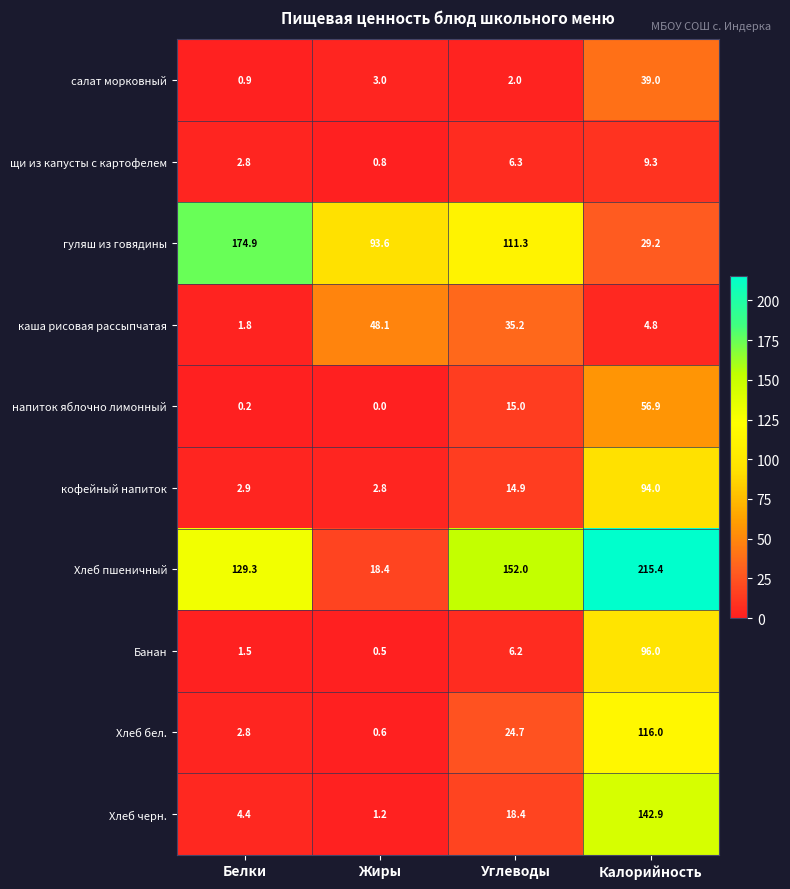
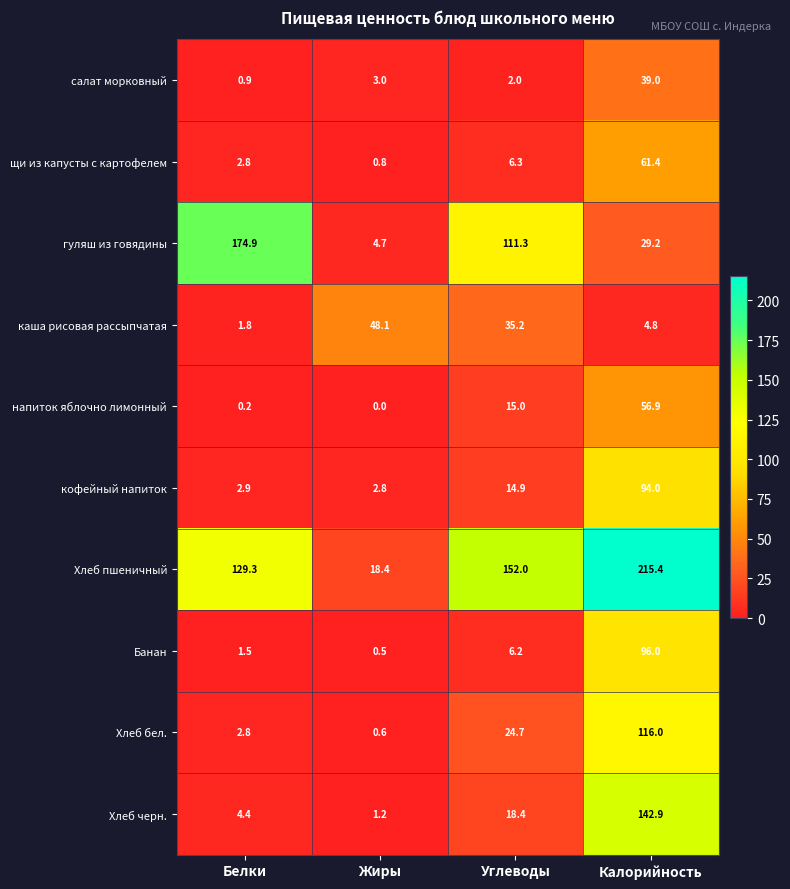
  {
    "салат морковный": {
      "Белки": 0.9,
      "Жиры": 3.0,
      "Углеводы": 2.0,
      "Калорийность": 39.0
    },
    "щи из капусты с картофелем": {
      "Белки": 2.8,
      "Жиры": 0.8,
      "Углеводы": 6.3,
-     "Калорийность": 9.3
+     "Калорийность": 61.4
    },
    "гуляш из говядины": {
      "Белки": 174.9,
-     "Жиры": 93.6,
+     "Жиры": 4.7,
      "Углеводы": 111.3,
      "Калорийность": 29.2
    },
    "каша рисовая рассыпчатая": {
      "Белки": 1.8,
      "Жиры": 48.1,
      "Углеводы": 35.2,
      "Калорийность": 4.8
    },
    "напиток яблочно лимонный": {
      "Белки": 0.2,
      "Жиры": 0.0,
      "Углеводы": 15.0,
      "Калорийность": 56.9
    },
    "кофейный напиток": {
      "Белки": 2.9,
      "Жиры": 2.8,
      "Углеводы": 14.9,
      "Калорийность": 94.0
    },
    "Хлеб пшеничный": {
      "Белки": 129.3,
      "Жиры": 18.4,
      "Углеводы": 152.0,
      "Калорийность": 215.4
    },
    "Банан": {
      "Белки": 1.5,
      "Жиры": 0.5,
      "Углеводы": 6.2,
      "Калорийность": 96.0
    },
    "Хлеб бел.": {
      "Белки": 2.8,
      "Жиры": 0.6,
      "Углеводы": 24.7,
      "Калорийность": 116.0
    },
    "Хлеб черн.": {
      "Белки": 4.4,
      "Жиры": 1.2,
      "Углеводы": 18.4,
      "Калорийность": 142.9
    }
  }
